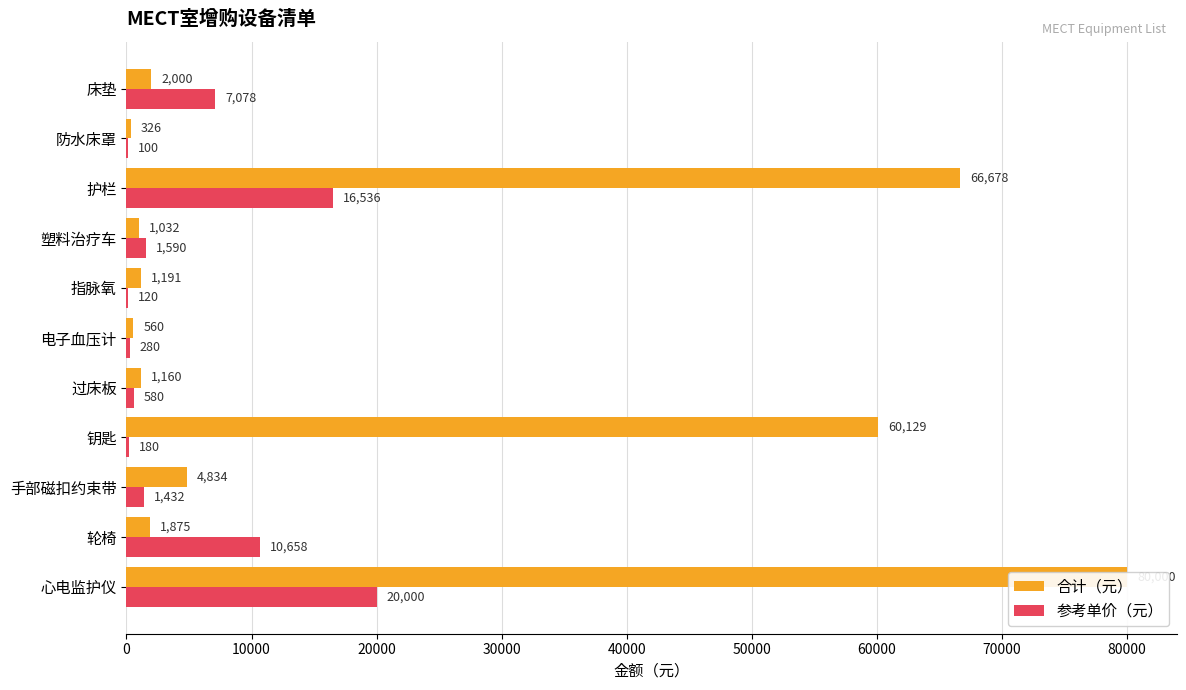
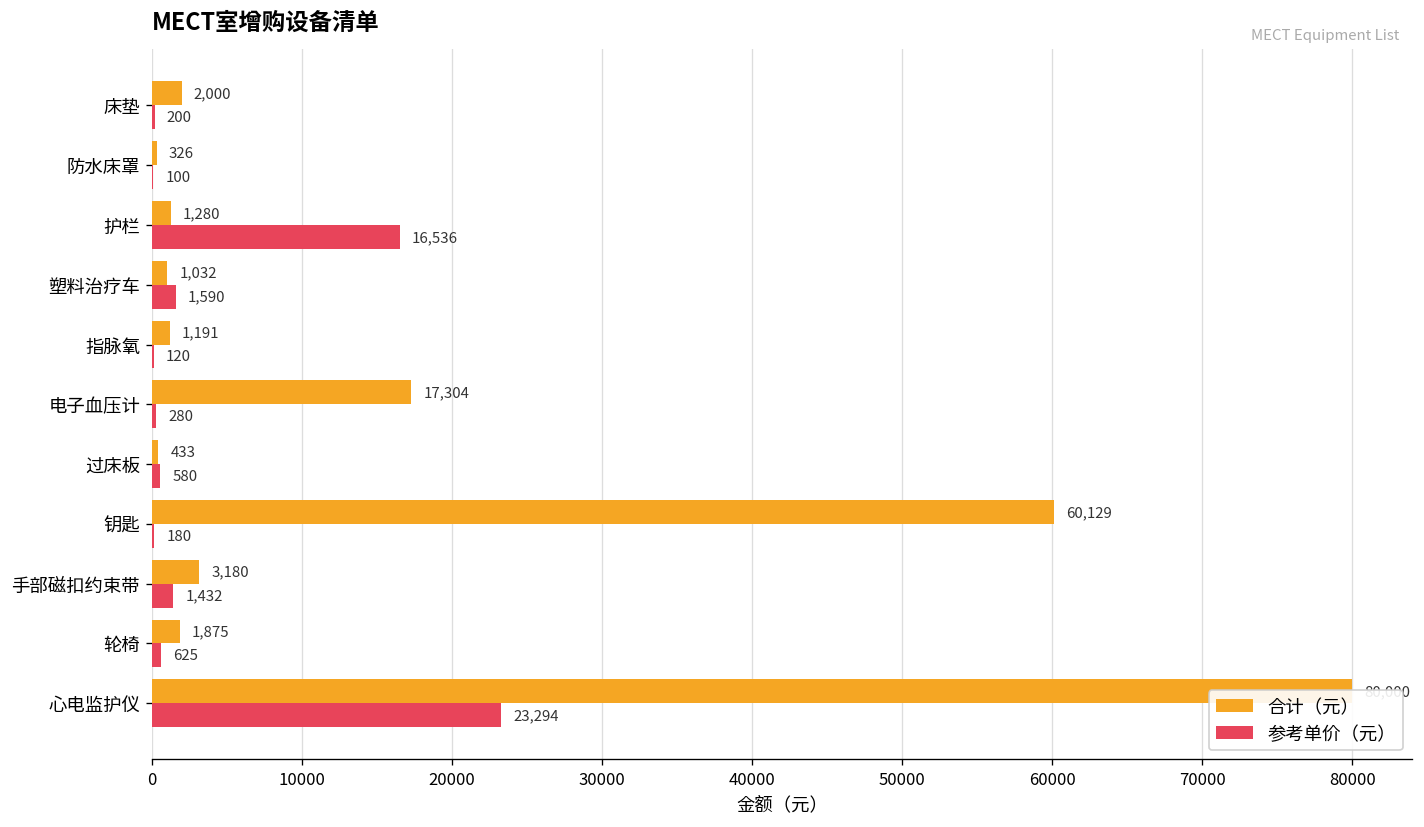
  {
    "合计（元）": {
      "床垫": "2,000",
      "防水床罩": "326",
-     "护栏": "66,678",
+     "护栏": "1,280",
      "塑料治疗车": "1,032",
      "指脉氧": "1,191",
-     "电子血压计": "560",
-     "过床板": "1,160",
+     "电子血压计": "17,304",
+     "过床板": "433",
      "钥匙": "60,129",
-     "手部磁扣约束带": "4,834",
+     "手部磁扣约束带": "3,180",
      "轮椅": "1,875"
    },
    "参考单价（元）": {
-     "床垫": "7,078",
+     "床垫": "200",
      "防水床罩": "100",
      "护栏": "16,536",
      "塑料治疗车": "1,590",
      "指脉氧": "120",
      "电子血压计": "280",
      "过床板": "580",
      "钥匙": "180",
      "手部磁扣约束带": "1,432",
-     "轮椅": "10,658",
-     "心电监护仪": "20,000"
+     "轮椅": "625",
+     "心电监护仪": "23,294"
    }
  }
